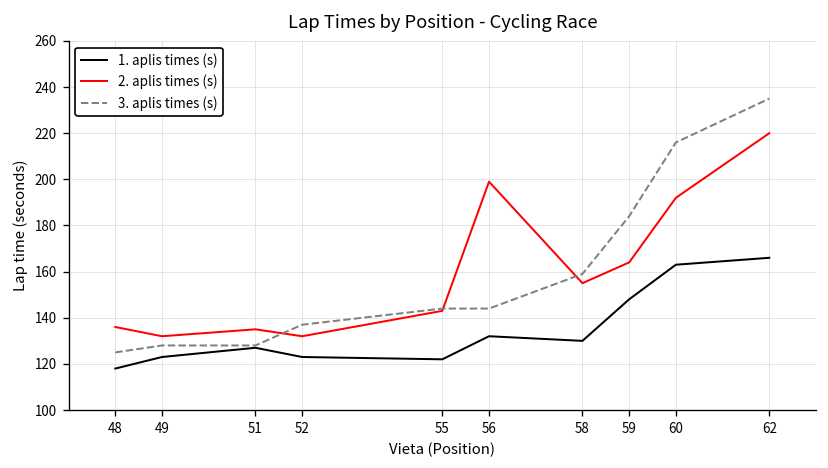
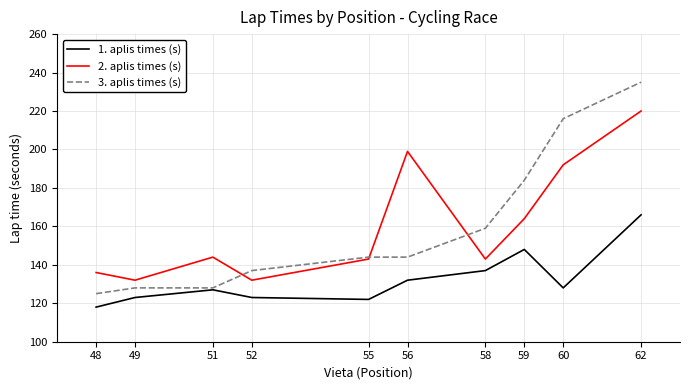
  {
    "1. aplis times (s)": {
      "48": 118,
      "49": 123,
      "52": 123,
      "55": 122,
      "56": 132,
-     "58": 130,
+     "58": 137,
      "59": 148,
-     "60": 163,
+     "60": 128,
      "62": 166
    },
    "2. aplis times (s)": {
      "48": 136,
      "49": 132,
-     "51": 135,
+     "51": 144,
      "52": 132,
      "56": 199,
-     "58": 155,
+     "58": 143,
      "59": 164,
      "60": 192,
      "62": 220
    },
    "3. aplis times (s)": {
      "48": 125,
      "49": 128,
      "52": 137,
      "56": 144,
      "58": 159,
      "59": 184,
      "60": 216,
      "62": 235
    }
  }
